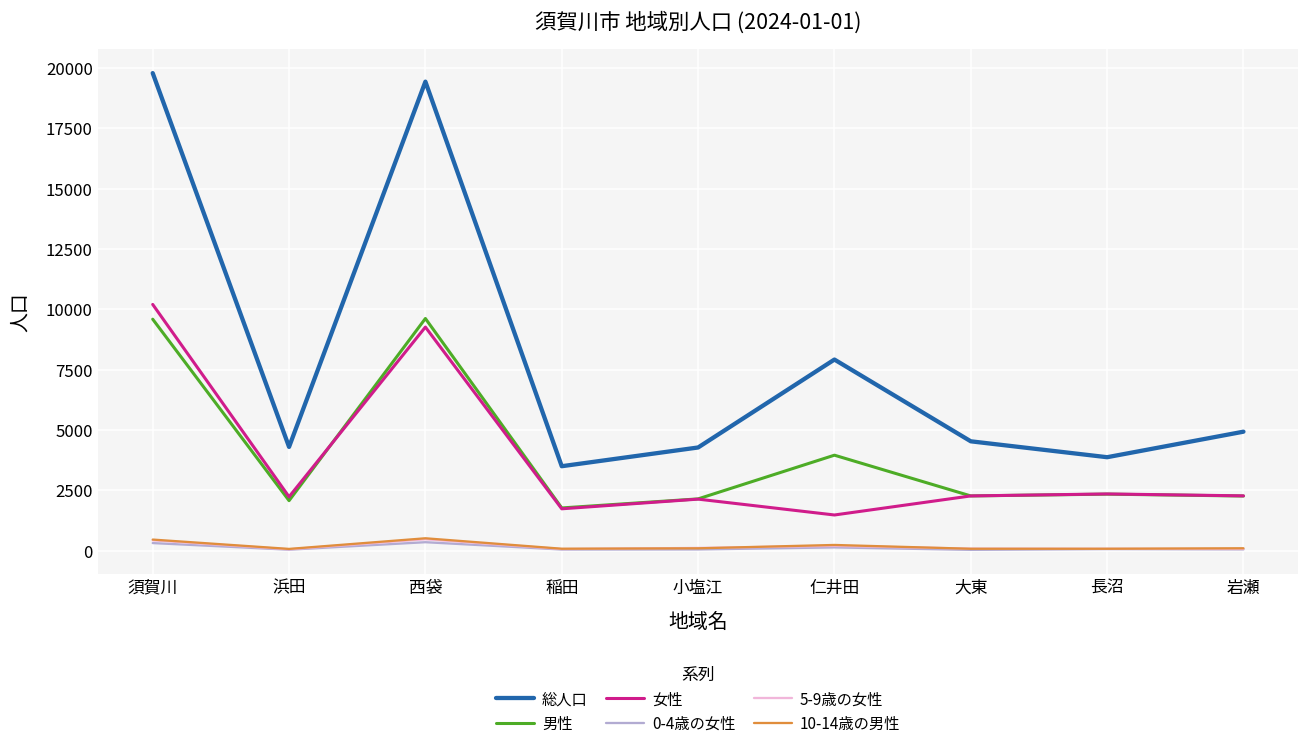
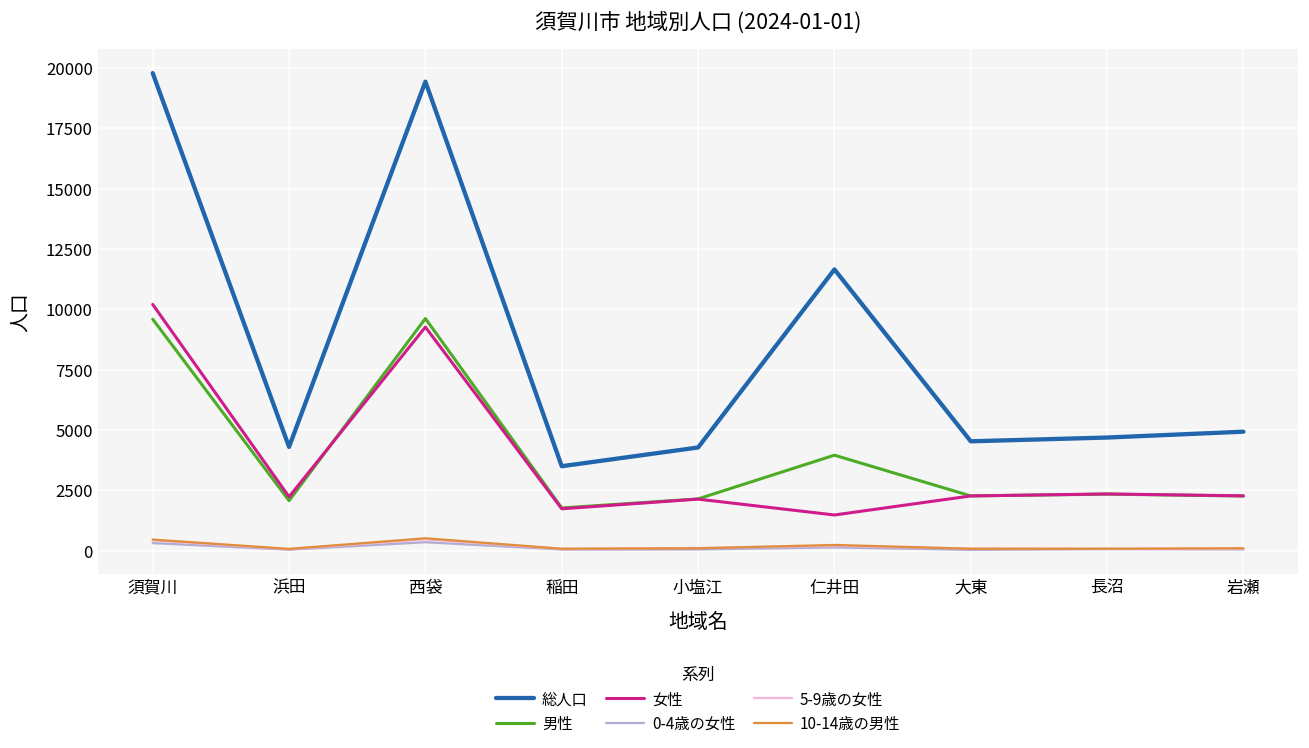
  {
    "総人口": {
      "須賀川": 19800,
      "浜田": 4300,
      "西袋": 19400,
      "稲田": 3500,
      "小塩江": 4300,
-     "仁井田": 7900,
+     "仁井田": 11600,
      "大東": 4500,
-     "長沼": 3900,
+     "長沼": 4700,
      "岩瀬": 4900
    },
    "男性": {
      "須賀川": 9600,
      "浜田": 2100,
      "西袋": 9600,
      "仁井田": 4000
    },
    "女性": {
      "須賀川": 10200,
      "浜田": 2200,
      "西袋": 9300,
      "仁井田": 1500
    },
    "0-4歳の女性": {
      "西袋": 300
    }
  }
